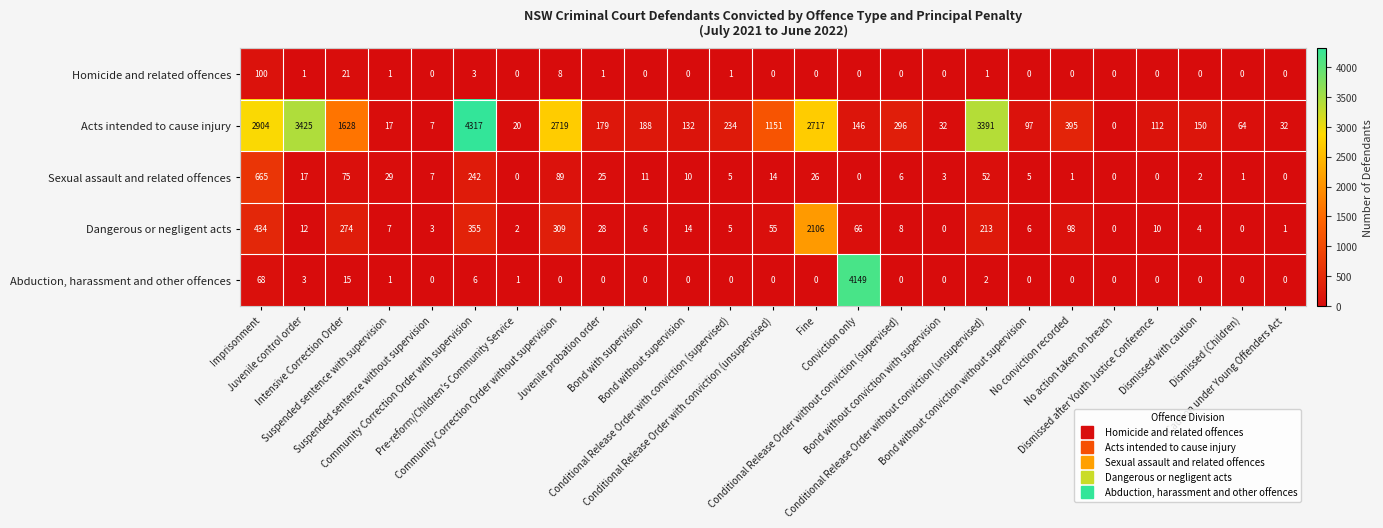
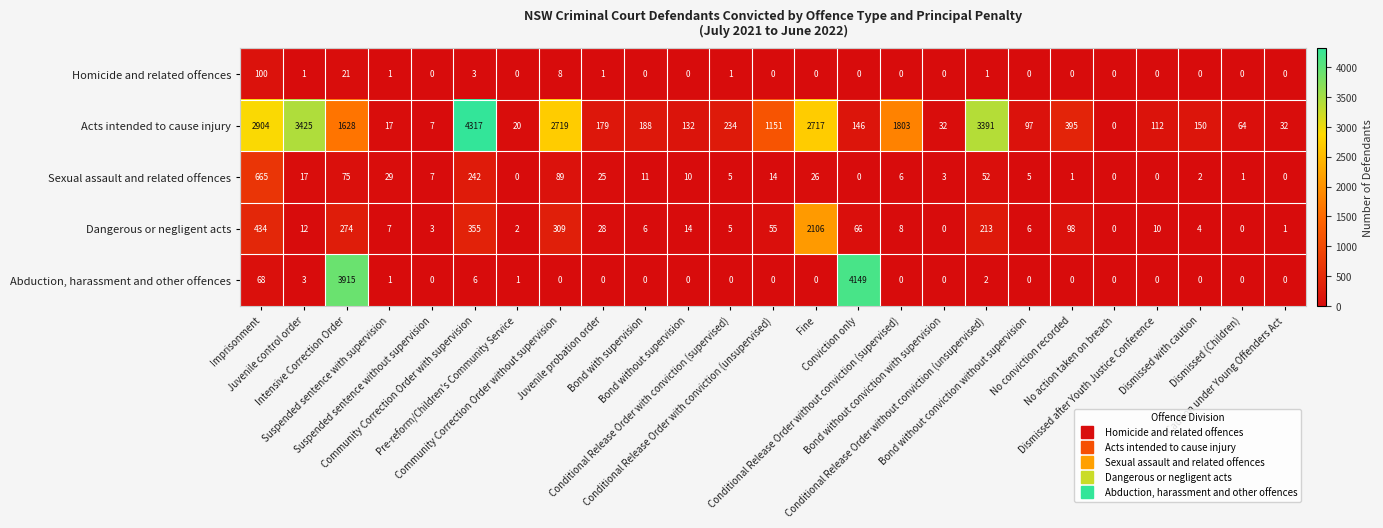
  {
    "Homicide and related offences": {
      "Imprisonment": 100,
      "Juvenile control order": 1,
      "Intensive Correction Order": 21,
      "Suspended sentence with supervision": 1,
      "Suspended sentence without supervision": 0,
      "Community Correction Order with supervision": 3,
      "Pre-reform/Children's Community Service": 0,
      "Community Correction Order without supervision": 8,
      "Juvenile probation order": 1,
      "Bond with supervision": 0,
      "Bond without supervision": 0,
      "Conditional Release Order with conviction (supervised)": 1,
      "Conditional Release Order with conviction (unsupervised)": 0,
      "Fine": 0,
      "Conviction only": 0,
      "Conditional Release Order without conviction (supervised)": 0,
      "Bond without conviction with supervision": 0,
      "Conditional Release Order without conviction (unsupervised)": 1,
      "Bond without conviction without supervision": 0,
      "No conviction recorded": 0,
      "No action taken on breach": 0,
      "Dismissed after Youth Justice Conference": 0,
      "Dismissed with caution": 0,
      "Dismissed (Children)": 0,
      "Caution under Young Offenders Act": 0
    },
    "Acts intended to cause injury": {
      "Imprisonment": 2904,
      "Juvenile control order": 3425,
      "Intensive Correction Order": 1628,
      "Suspended sentence with supervision": 17,
      "Suspended sentence without supervision": 7,
      "Community Correction Order with supervision": 4317,
      "Pre-reform/Children's Community Service": 20,
      "Community Correction Order without supervision": 2719,
      "Juvenile probation order": 179,
      "Bond with supervision": 188,
      "Bond without supervision": 132,
      "Conditional Release Order with conviction (supervised)": 234,
      "Conditional Release Order with conviction (unsupervised)": 1151,
      "Fine": 2717,
      "Conviction only": 146,
-     "Conditional Release Order without conviction (supervised)": 296,
+     "Conditional Release Order without conviction (supervised)": 1803,
      "Bond without conviction with supervision": 32,
      "Conditional Release Order without conviction (unsupervised)": 3391,
      "Bond without conviction without supervision": 97,
      "No conviction recorded": 395,
      "No action taken on breach": 0,
      "Dismissed after Youth Justice Conference": 112,
      "Dismissed with caution": 150,
      "Dismissed (Children)": 64,
      "Caution under Young Offenders Act": 32
    },
    "Sexual assault and related offences": {
      "Imprisonment": 665,
      "Juvenile control order": 17,
      "Intensive Correction Order": 75,
      "Suspended sentence with supervision": 29,
      "Suspended sentence without supervision": 7,
      "Community Correction Order with supervision": 242,
      "Pre-reform/Children's Community Service": 0,
      "Community Correction Order without supervision": 89,
      "Juvenile probation order": 25,
      "Bond with supervision": 11,
      "Bond without supervision": 10,
      "Conditional Release Order with conviction (supervised)": 5,
      "Conditional Release Order with conviction (unsupervised)": 14,
      "Fine": 26,
      "Conviction only": 0,
      "Conditional Release Order without conviction (supervised)": 6,
      "Bond without conviction with supervision": 3,
      "Conditional Release Order without conviction (unsupervised)": 52,
      "Bond without conviction without supervision": 5,
      "No conviction recorded": 1,
      "No action taken on breach": 0,
      "Dismissed after Youth Justice Conference": 0,
      "Dismissed with caution": 2,
      "Dismissed (Children)": 1,
      "Caution under Young Offenders Act": 0
    },
    "Dangerous or negligent acts": {
      "Imprisonment": 434,
      "Juvenile control order": 12,
      "Intensive Correction Order": 274,
      "Suspended sentence with supervision": 7,
      "Suspended sentence without supervision": 3,
      "Community Correction Order with supervision": 355,
      "Pre-reform/Children's Community Service": 2,
      "Community Correction Order without supervision": 309,
      "Juvenile probation order": 28,
      "Bond with supervision": 6,
      "Bond without supervision": 14,
      "Conditional Release Order with conviction (supervised)": 5,
      "Conditional Release Order with conviction (unsupervised)": 55,
      "Fine": 2106,
      "Conviction only": 66,
      "Conditional Release Order without conviction (supervised)": 8,
      "Bond without conviction with supervision": 0,
      "Conditional Release Order without conviction (unsupervised)": 213,
      "Bond without conviction without supervision": 6,
      "No conviction recorded": 98,
      "No action taken on breach": 0,
      "Dismissed after Youth Justice Conference": 10,
      "Dismissed with caution": 4,
      "Dismissed (Children)": 0,
      "Caution under Young Offenders Act": 1
    },
    "Abduction, harassment and other offences": {
      "Imprisonment": 68,
      "Juvenile control order": 3,
-     "Intensive Correction Order": 15,
+     "Intensive Correction Order": 3915,
      "Suspended sentence with supervision": 1,
      "Suspended sentence without supervision": 0,
      "Community Correction Order with supervision": 6,
      "Pre-reform/Children's Community Service": 1,
      "Community Correction Order without supervision": 0,
      "Juvenile probation order": 0,
      "Bond with supervision": 0,
      "Bond without supervision": 0,
      "Conditional Release Order with conviction (supervised)": 0,
      "Conditional Release Order with conviction (unsupervised)": 0,
      "Fine": 0,
      "Conviction only": 4149,
      "Conditional Release Order without conviction (supervised)": 0,
      "Bond without conviction with supervision": 0,
      "Conditional Release Order without conviction (unsupervised)": 2,
      "Bond without conviction without supervision": 0,
      "No conviction recorded": 0,
      "No action taken on breach": 0,
      "Dismissed after Youth Justice Conference": 0,
      "Dismissed with caution": 0,
      "Dismissed (Children)": 0,
      "Caution under Young Offenders Act": 0
    }
  }
